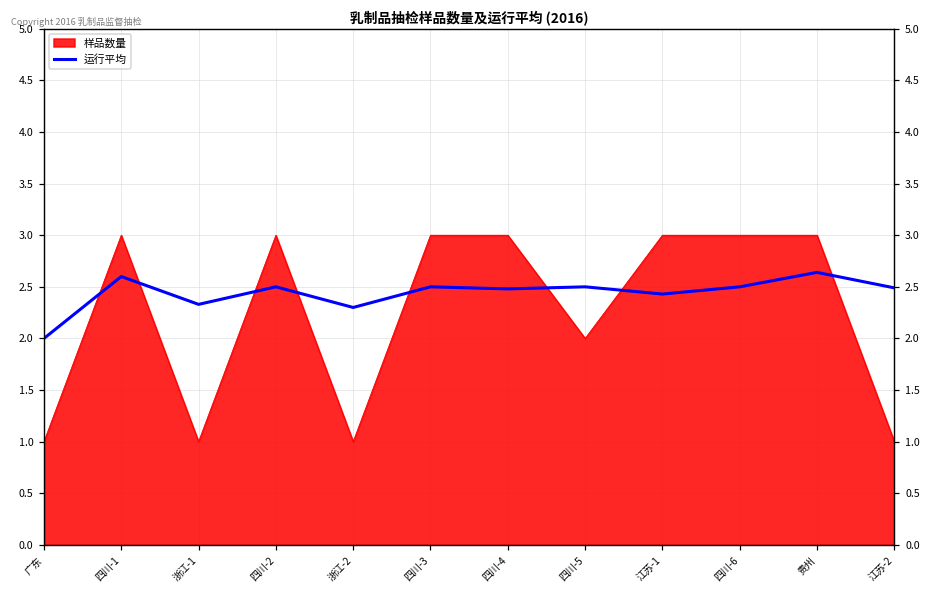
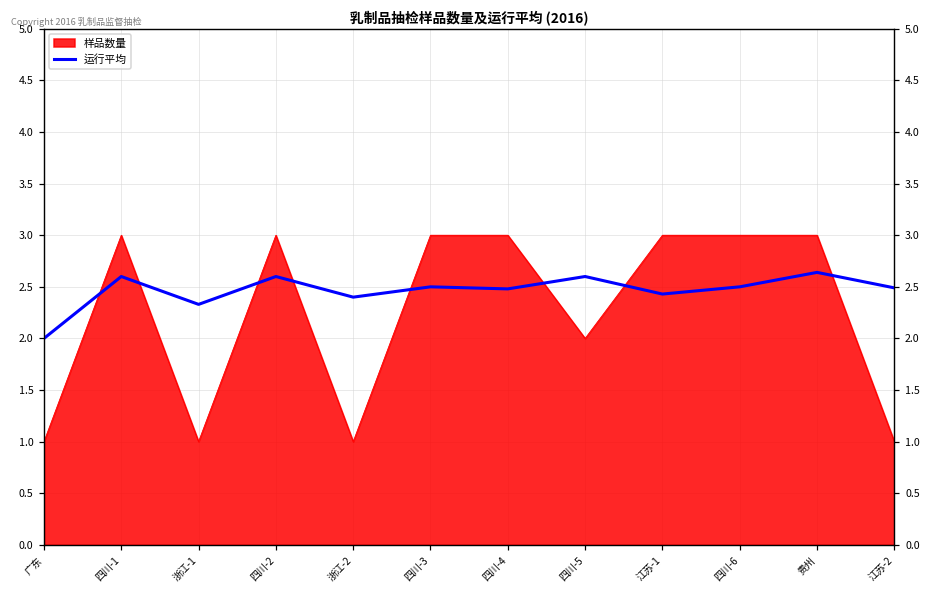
  {
    "样品数量": {
      "广东": 1.0,
      "四川-1": 3.0,
      "浙江-1": 1.0,
      "四川-2": 3.0,
      "浙江-2": 1.0,
      "四川-3": 3.0,
      "四川-4": 3.0,
      "四川-5": 2.0,
      "江苏-1": 3.0,
      "四川-6": 3.0,
      "贵州": 3.0,
      "江苏-2": 1.0
    },
    "运行平均": {
      "广东": 2.0,
      "四川-1": 2.6,
      "浙江-1": 2.3,
-     "四川-2": 2.5,
-     "浙江-2": 2.3,
+     "四川-2": 2.6,
+     "浙江-2": 2.4,
      "四川-3": 2.5,
      "四川-4": 2.5,
-     "四川-5": 2.5,
+     "四川-5": 2.6,
      "江苏-1": 2.4,
      "四川-6": 2.5,
      "贵州": 2.6,
      "江苏-2": 2.5
    }
  }
